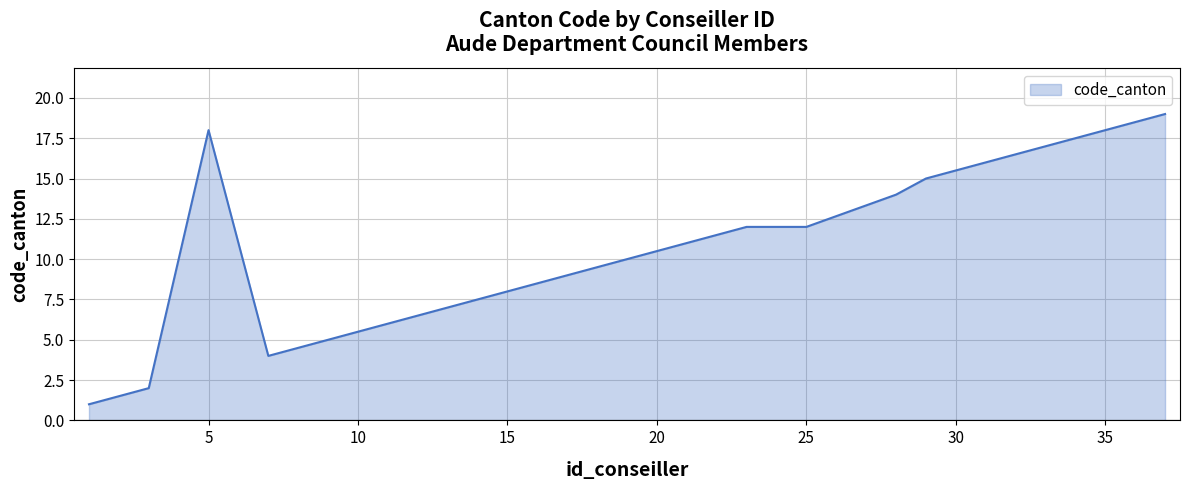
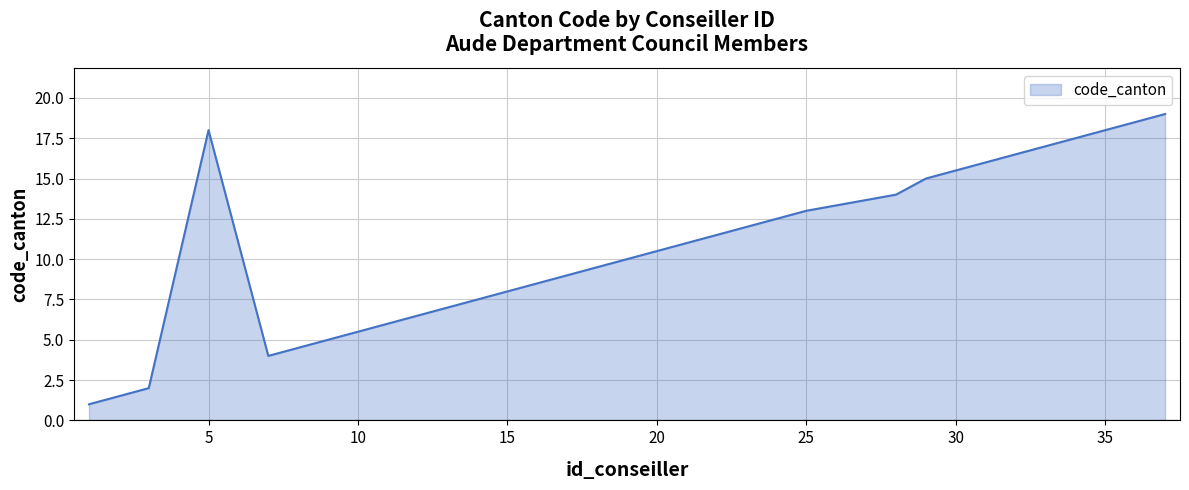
  {
    "5": 18,
    "15": 8,
-   "25": 12,
+   "25": 13,
    "35": 18
  }
